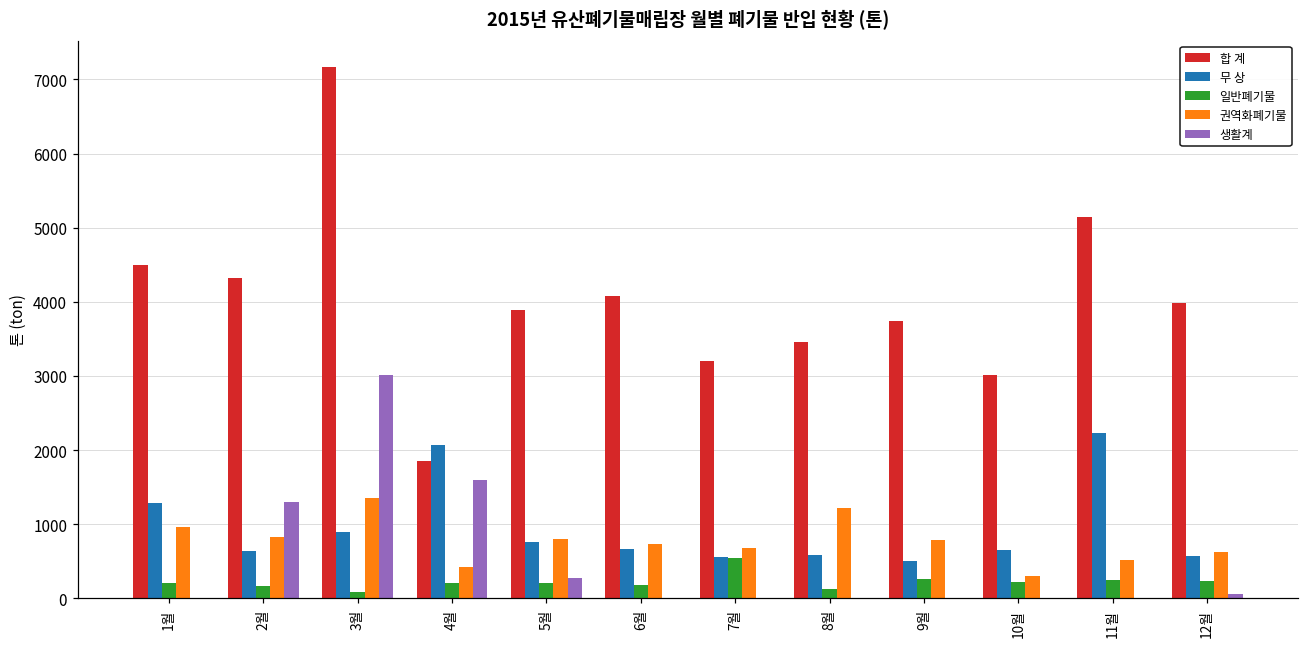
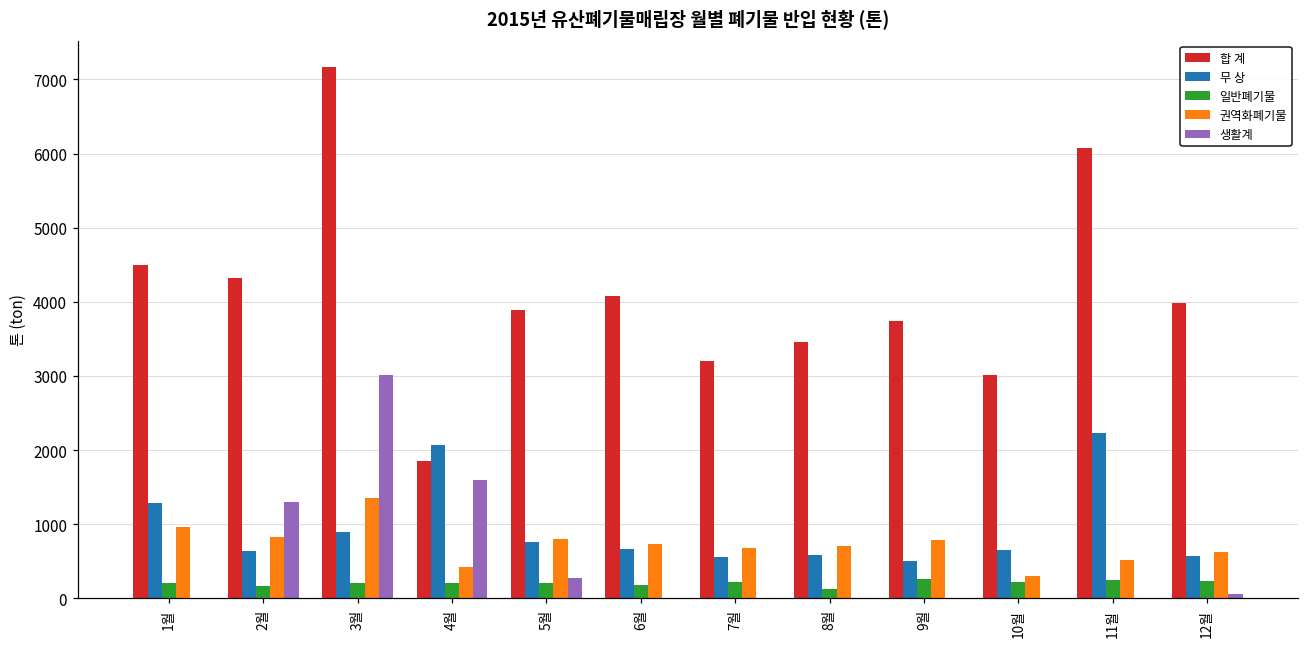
  {
    "합 계": {
      "1월": 4500,
      "2월": 4300,
      "3월": 7200,
      "4월": 1800,
      "5월": 3900,
      "6월": 4100,
      "7월": 3200,
      "8월": 3500,
      "9월": 3700,
      "10월": 3000,
-     "11월": 5100,
+     "11월": 6100,
      "12월": 4000
    },
    "무 상": {
      "1월": 1300,
      "2월": 600,
      "3월": 900,
      "4월": 2100,
      "5월": 800,
      "6월": 700,
      "7월": 600,
      "8월": 600,
      "9월": 500,
      "10월": 600,
      "11월": 2200,
      "12월": 600
    },
    "일반폐기물": {
      "1월": 200,
      "2월": 200,
-     "3월": 100,
+     "3월": 200,
      "4월": 200,
      "5월": 200,
      "6월": 200,
-     "7월": 500,
+     "7월": 200,
      "8월": 100,
      "9월": 300,
      "10월": 200,
      "11월": 200,
      "12월": 200
    },
    "권역화폐기물": {
      "1월": 1000,
      "2월": 800,
      "3월": 1400,
      "4월": 400,
      "5월": 800,
      "6월": 700,
      "7월": 700,
-     "8월": 1200,
+     "8월": 700,
      "9월": 800,
      "10월": 300,
      "11월": 500,
      "12월": 600
    },
    "생활계": {
      "1월": 0,
      "2월": 1300,
      "3월": 3000,
      "4월": 1600,
      "5월": 300,
      "6월": 0,
      "7월": 0,
      "8월": 0,
      "9월": 0,
      "10월": 0,
      "11월": 0,
      "12월": 100
    }
  }
